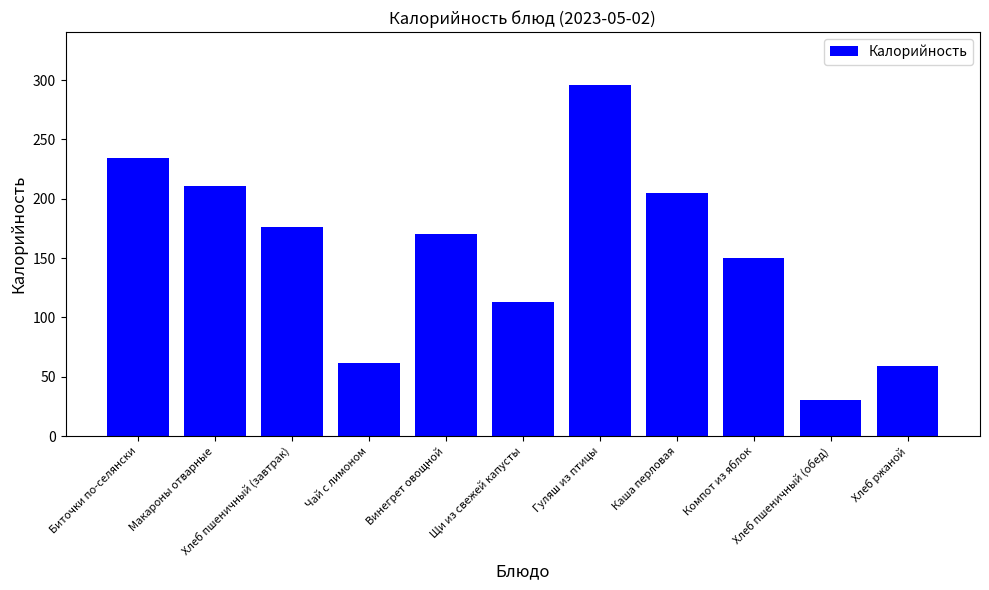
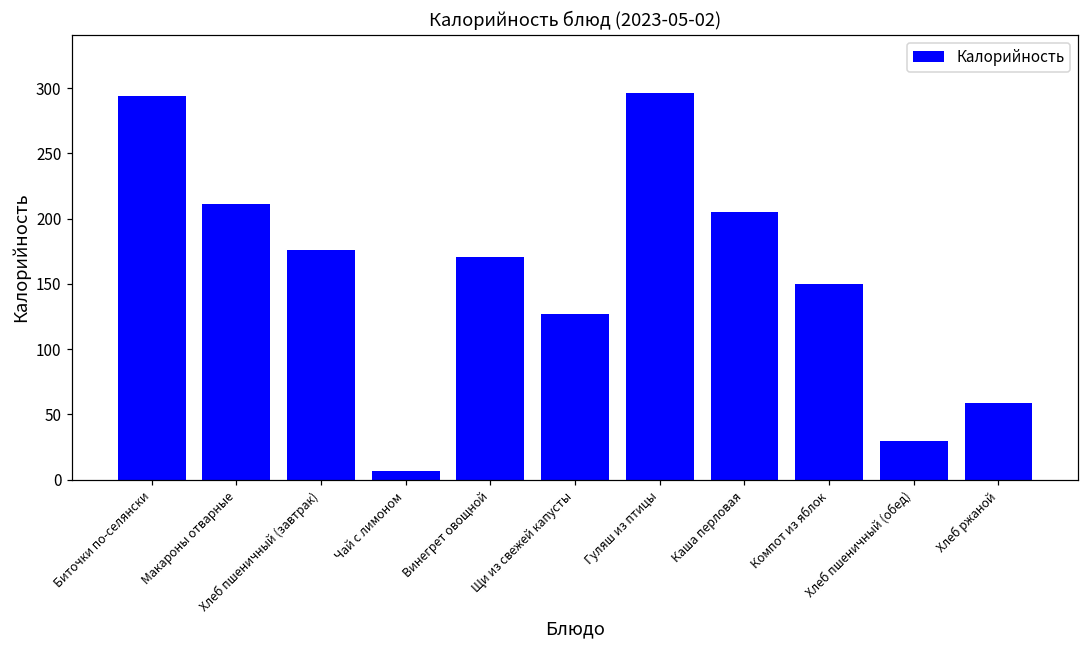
  {
-   "Биточки по-селянски": 234,
+   "Биточки по-селянски": 294,
    "Макароны отварные": 211,
    "Хлеб пшеничный (завтрак)": 176,
-   "Чай с лимоном": 62,
+   "Чай с лимоном": 7,
    "Винегрет овощной": 170,
-   "Щи из свежей капусты": 113,
+   "Щи из свежей капусты": 127,
    "Гуляш из птицы": 296,
    "Каша перловая": 205,
    "Компот из яблок": 150,
    "Хлеб пшеничный (обед)": 30,
    "Хлеб ржаной": 59
  }
